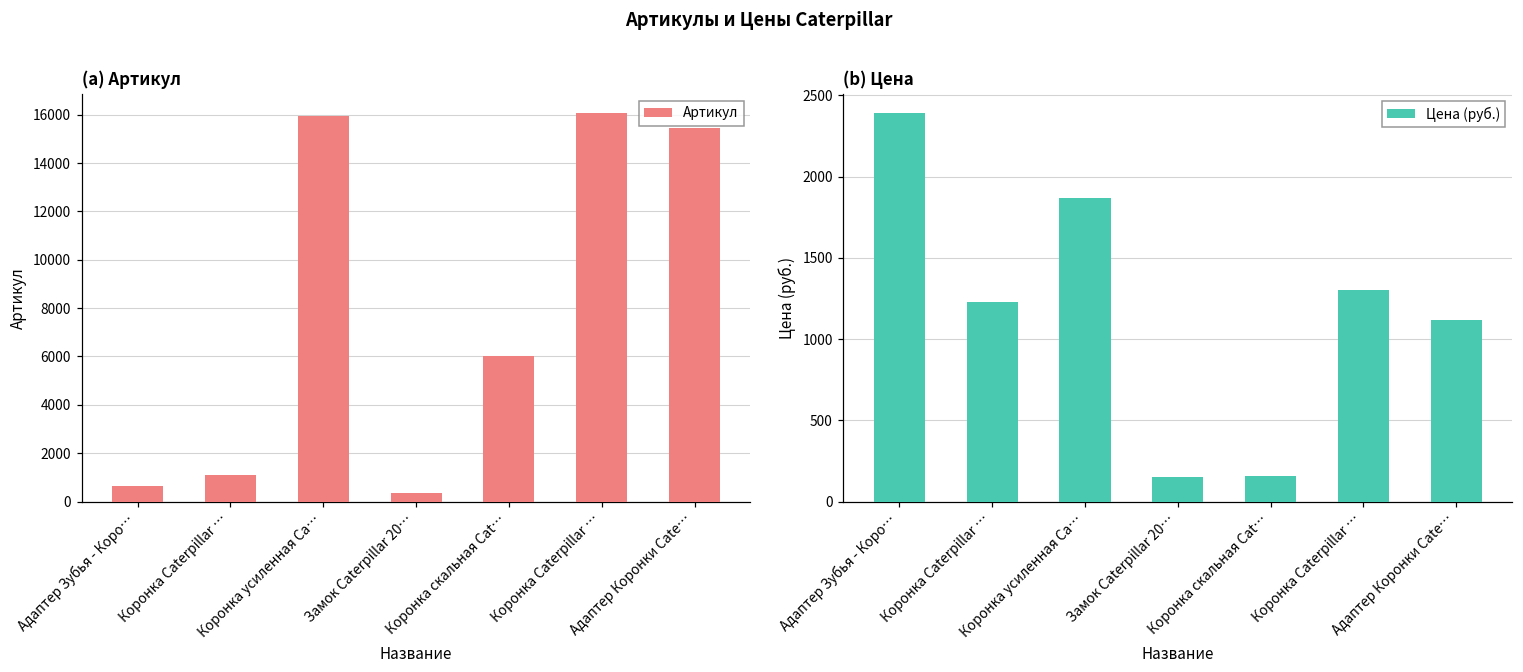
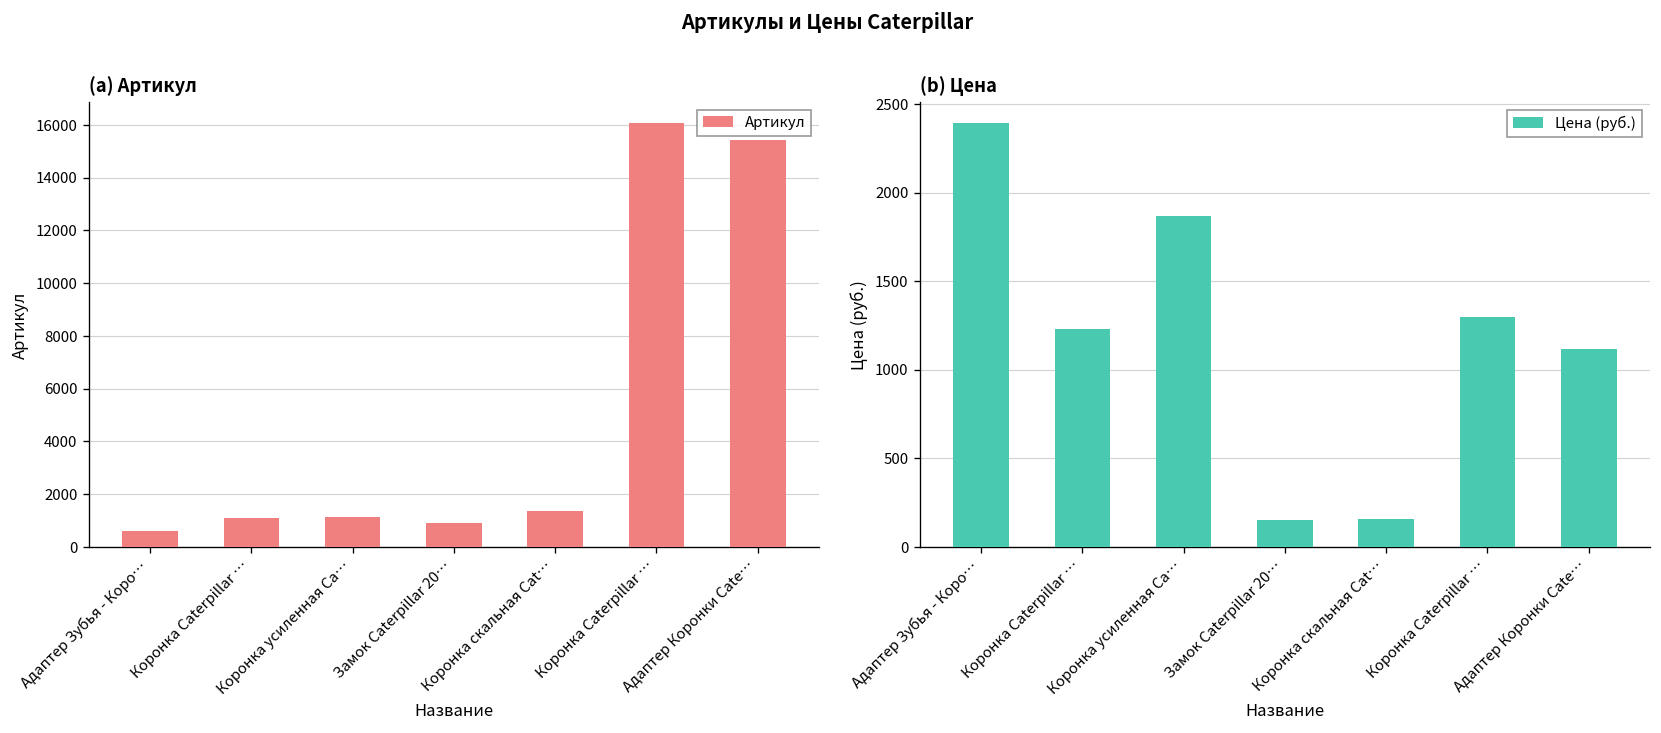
  {
    "(a) Артикул": {
      "Адаптер Зубья - Коро…": 600,
-     "Коронка усиленная Ca…": 15900,
-     "Замок Caterpillar 20…": 400,
-     "Коронка скальная Cat…": 6000,
+     "Коронка усиленная Ca…": 1100,
+     "Замок Caterpillar 20…": 900,
+     "Коронка скальная Cat…": 1300,
      "Адаптер Коронки Cate…": 15400
    },
    "(b) Цена": {
      "Адаптер Зубья - Коро…": 2390,
      "Коронка усиленная Ca…": 1870,
      "Замок Caterpillar 20…": 150,
      "Коронка скальная Cat…": 160,
      "Адаптер Коронки Cate…": 1120
    }
  }
